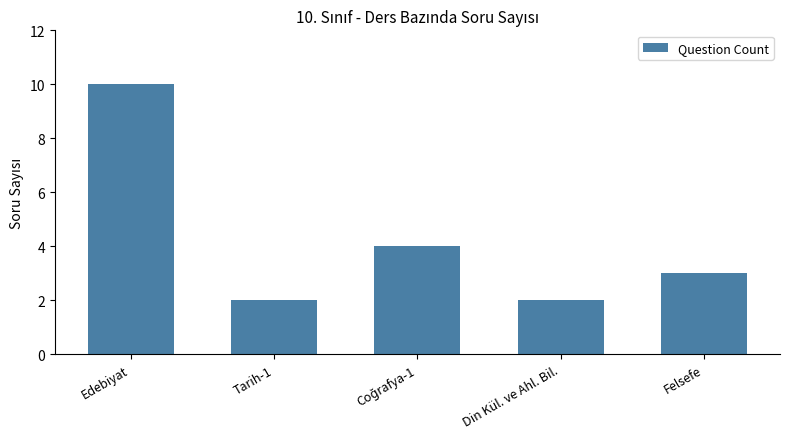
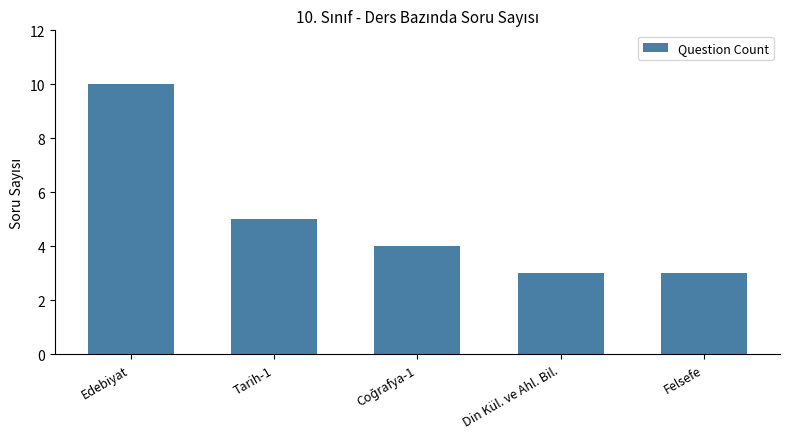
  {
    "Edebiyat": 10,
-   "Tarih-1": 2,
+   "Tarih-1": 5,
    "Coğrafya-1": 4,
-   "Din Kül. ve Ahl. Bil.": 2,
+   "Din Kül. ve Ahl. Bil.": 3,
    "Felsefe": 3
  }
